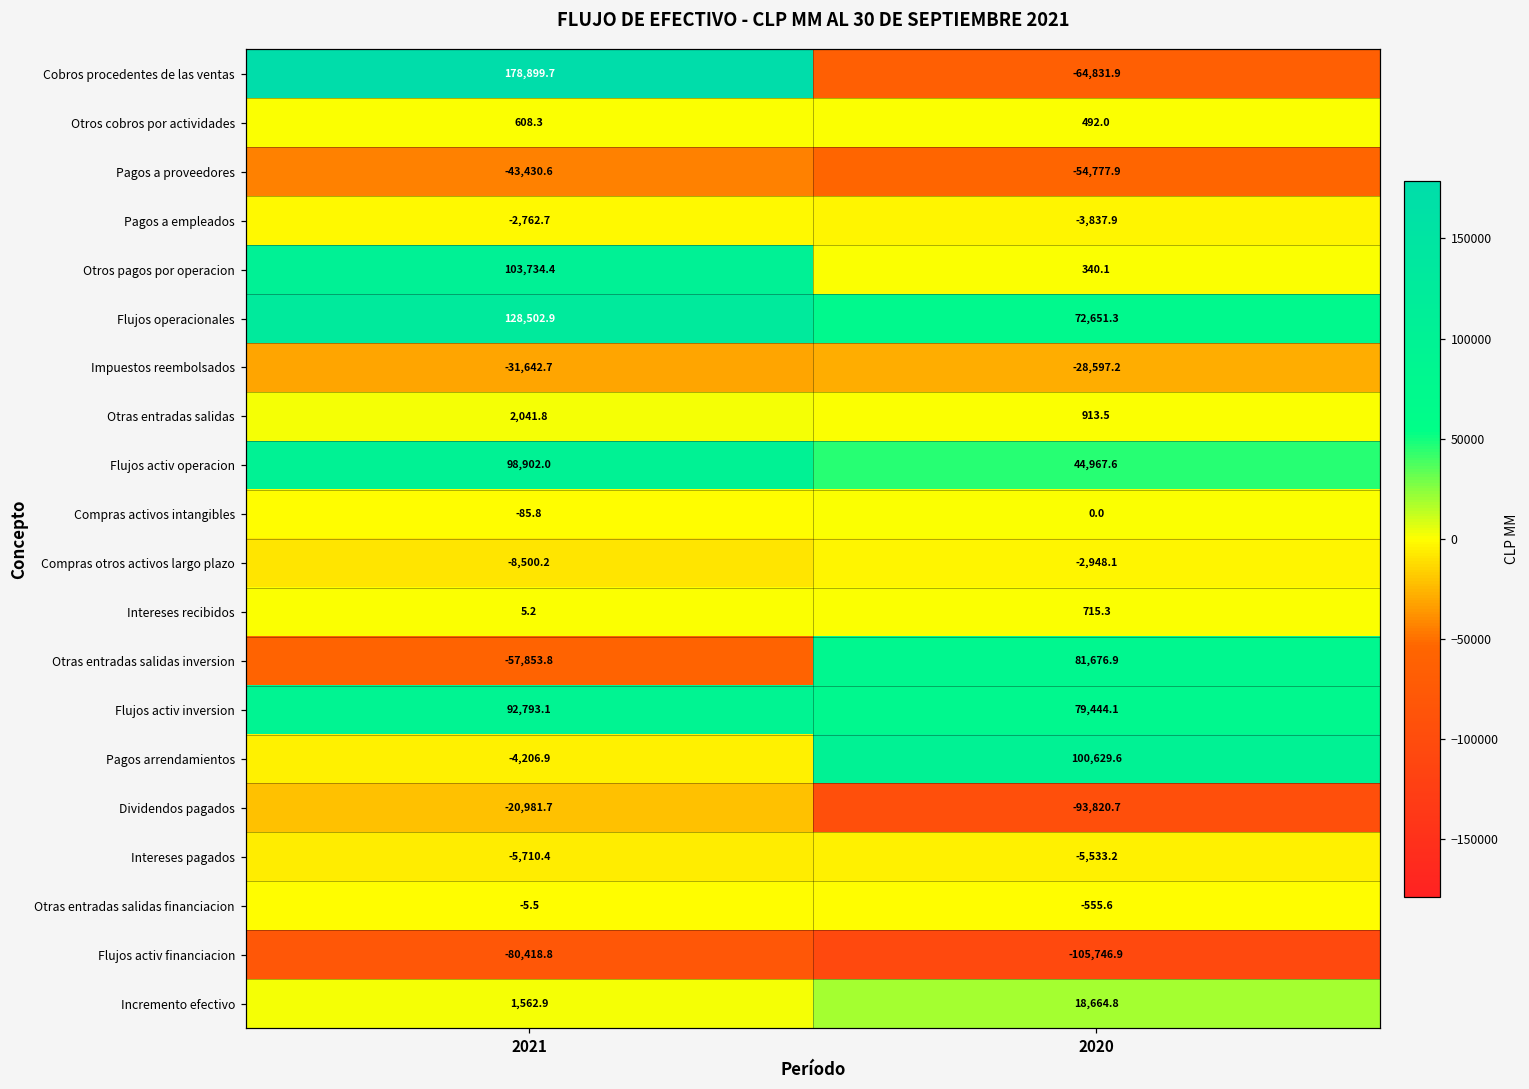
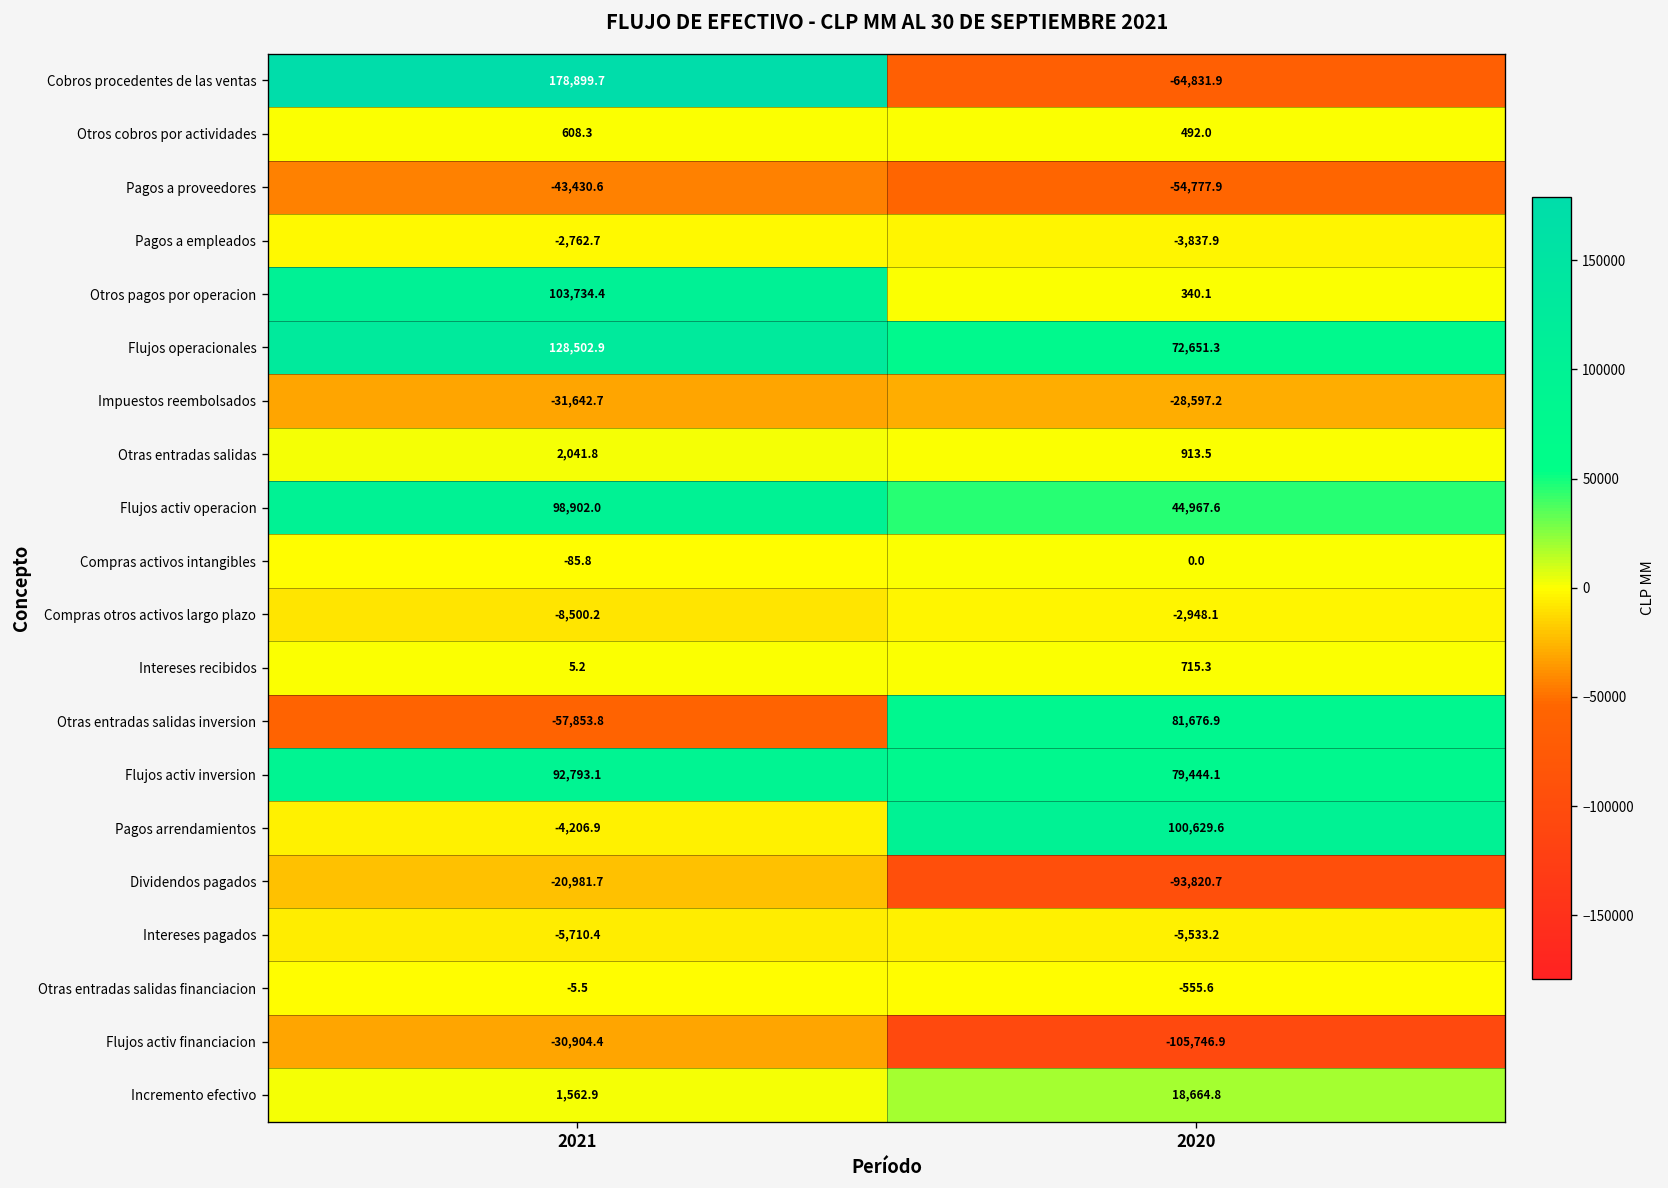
  {
    "Cobros procedentes de las ventas": {
      "2021": "178,899.7",
      "2020": "-64,831.9"
    },
    "Otros cobros por actividades": {
      "2021": "608.3",
      "2020": "492.0"
    },
    "Pagos a proveedores": {
      "2021": "-43,430.6",
      "2020": "-54,777.9"
    },
    "Pagos a empleados": {
      "2021": "-2,762.7",
      "2020": "-3,837.9"
    },
    "Otros pagos por operacion": {
      "2021": "103,734.4",
      "2020": "340.1"
    },
    "Flujos operacionales": {
      "2021": "128,502.9",
      "2020": "72,651.3"
    },
    "Impuestos reembolsados": {
      "2021": "-31,642.7",
      "2020": "-28,597.2"
    },
    "Otras entradas salidas": {
      "2021": "2,041.8",
      "2020": "913.5"
    },
    "Flujos activ operacion": {
      "2021": "98,902.0",
      "2020": "44,967.6"
    },
    "Compras activos intangibles": {
      "2021": "-85.8",
      "2020": "0.0"
    },
    "Compras otros activos largo plazo": {
      "2021": "-8,500.2",
      "2020": "-2,948.1"
    },
    "Intereses recibidos": {
      "2021": "5.2",
      "2020": "715.3"
    },
    "Otras entradas salidas inversion": {
      "2021": "-57,853.8",
      "2020": "81,676.9"
    },
    "Flujos activ inversion": {
      "2021": "92,793.1",
      "2020": "79,444.1"
    },
    "Pagos arrendamientos": {
      "2021": "-4,206.9",
      "2020": "100,629.6"
    },
    "Dividendos pagados": {
      "2021": "-20,981.7",
      "2020": "-93,820.7"
    },
    "Intereses pagados": {
      "2021": "-5,710.4",
      "2020": "-5,533.2"
    },
    "Otras entradas salidas financiacion": {
      "2021": "-5.5",
      "2020": "-555.6"
    },
    "Flujos activ financiacion": {
-     "2021": "-80,418.8",
+     "2021": "-30,904.4",
      "2020": "-105,746.9"
    },
    "Incremento efectivo": {
      "2021": "1,562.9",
      "2020": "18,664.8"
    }
  }
